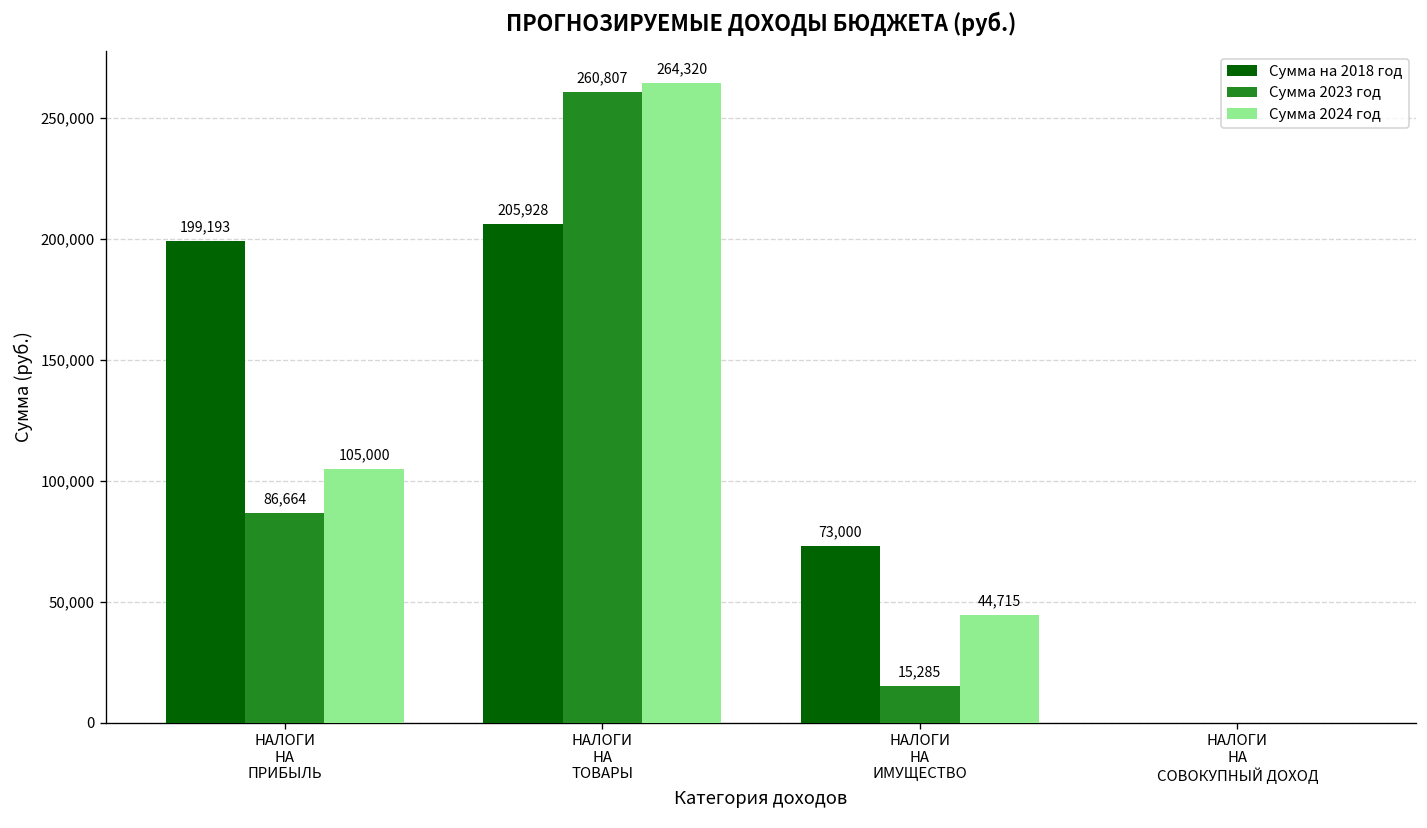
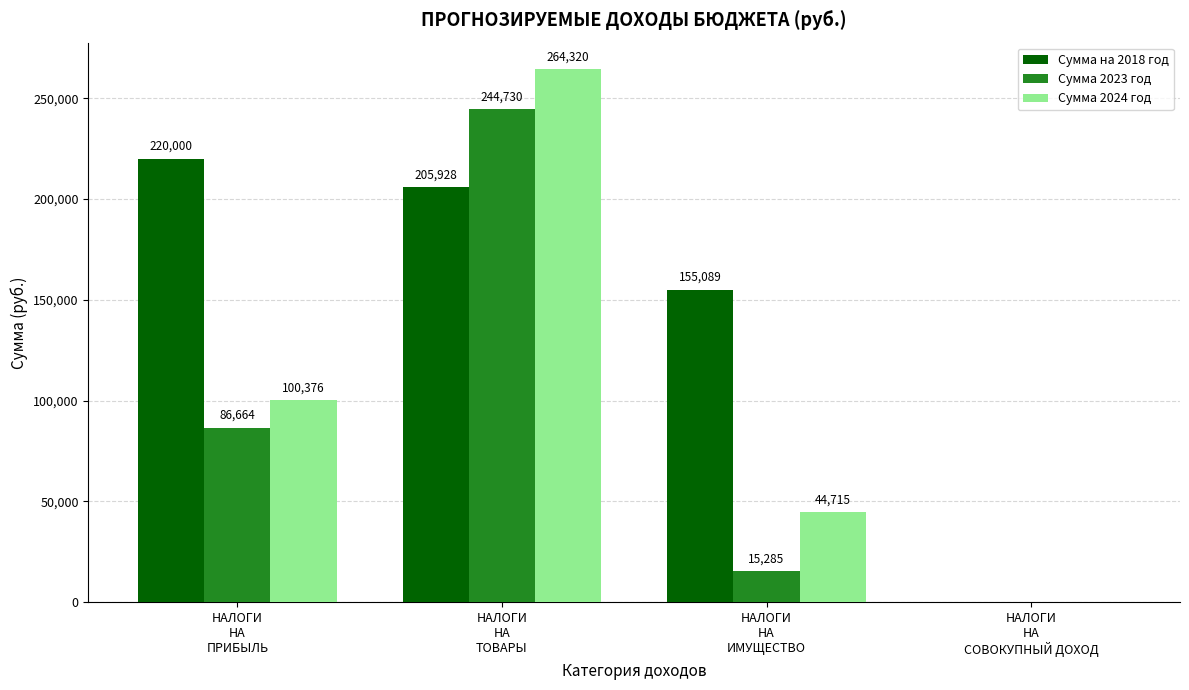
  {
    "Сумма на 2018 год": {
-     "НАЛОГИ НА ПРИБЫЛЬ": "199,193",
+     "НАЛОГИ НА ПРИБЫЛЬ": "220,000",
      "НАЛОГИ НА ТОВАРЫ": "205,928",
-     "НАЛОГИ НА ИМУЩЕСТВО": "73,000"
+     "НАЛОГИ НА ИМУЩЕСТВО": "155,089"
    },
    "Сумма 2023 год": {
      "НАЛОГИ НА ПРИБЫЛЬ": "86,664",
-     "НАЛОГИ НА ТОВАРЫ": "260,807",
+     "НАЛОГИ НА ТОВАРЫ": "244,730",
      "НАЛОГИ НА ИМУЩЕСТВО": "15,285"
    },
    "Сумма 2024 год": {
-     "НАЛОГИ НА ПРИБЫЛЬ": "105,000",
+     "НАЛОГИ НА ПРИБЫЛЬ": "100,376",
      "НАЛОГИ НА ТОВАРЫ": "264,320",
      "НАЛОГИ НА ИМУЩЕСТВО": "44,715"
    }
  }
